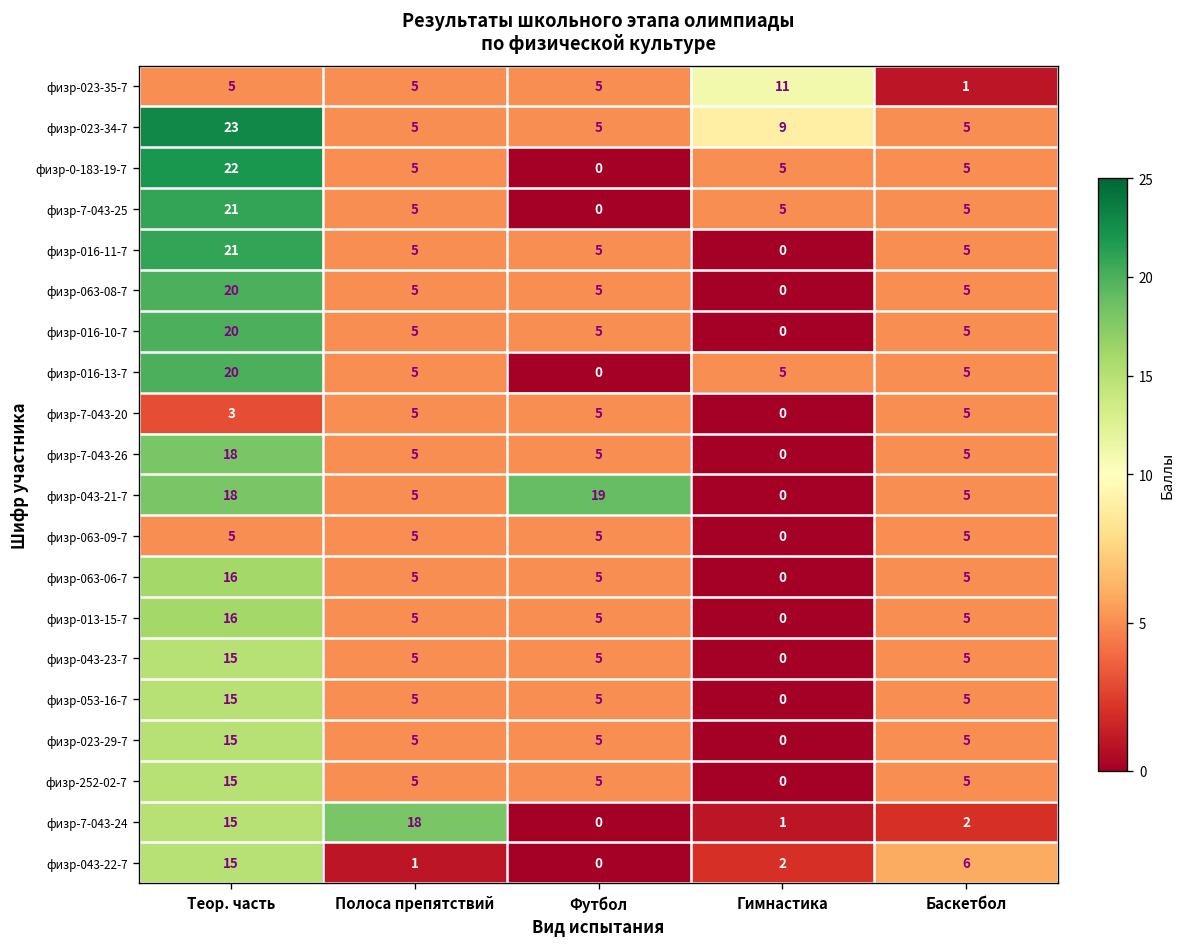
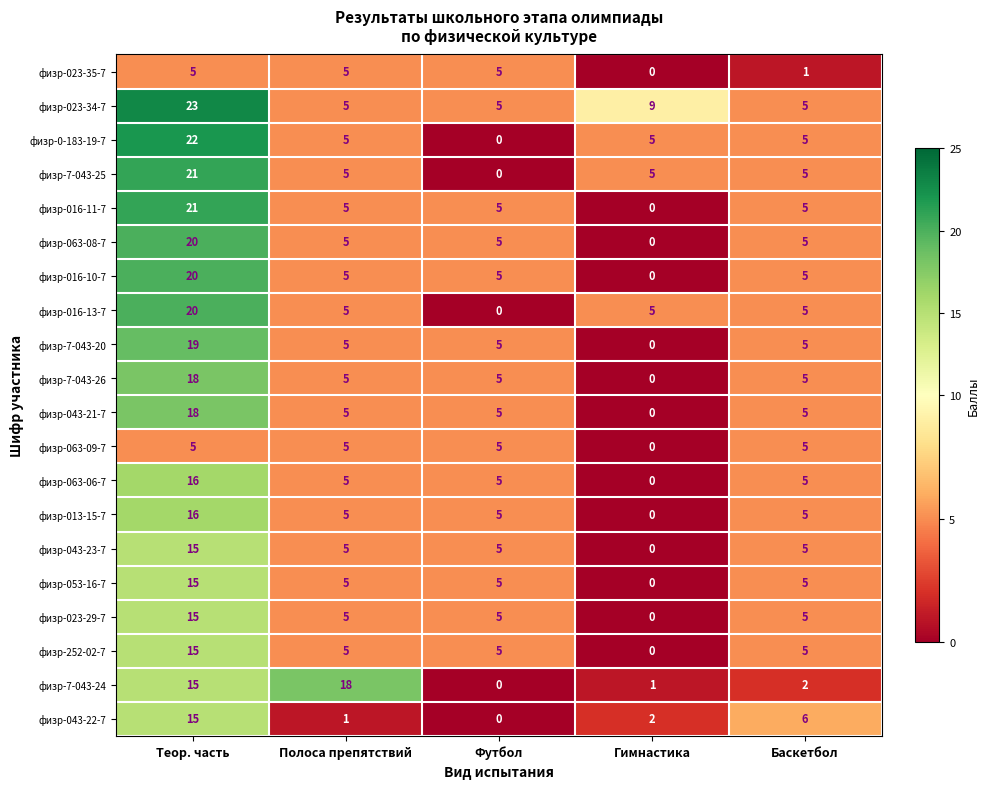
  {
    "физр-023-35-7": {
      "Теор. часть": 5,
      "Полоса препятствий": 5,
      "Футбол": 5,
-     "Гимнастика": 11,
+     "Гимнастика": 0,
      "Баскетбол": 1
    },
    "физр-023-34-7": {
      "Теор. часть": 23,
      "Полоса препятствий": 5,
      "Футбол": 5,
      "Гимнастика": 9,
      "Баскетбол": 5
    },
    "физр-0-183-19-7": {
      "Теор. часть": 22,
      "Полоса препятствий": 5,
      "Футбол": 0,
      "Гимнастика": 5,
      "Баскетбол": 5
    },
    "физр-7-043-25": {
      "Теор. часть": 21,
      "Полоса препятствий": 5,
      "Футбол": 0,
      "Гимнастика": 5,
      "Баскетбол": 5
    },
    "физр-016-11-7": {
      "Теор. часть": 21,
      "Полоса препятствий": 5,
      "Футбол": 5,
      "Гимнастика": 0,
      "Баскетбол": 5
    },
    "физр-063-08-7": {
      "Теор. часть": 20,
      "Полоса препятствий": 5,
      "Футбол": 5,
      "Гимнастика": 0,
      "Баскетбол": 5
    },
    "физр-016-10-7": {
      "Теор. часть": 20,
      "Полоса препятствий": 5,
      "Футбол": 5,
      "Гимнастика": 0,
      "Баскетбол": 5
    },
    "физр-016-13-7": {
      "Теор. часть": 20,
      "Полоса препятствий": 5,
      "Футбол": 0,
      "Гимнастика": 5,
      "Баскетбол": 5
    },
    "физр-7-043-20": {
-     "Теор. часть": 3,
+     "Теор. часть": 19,
      "Полоса препятствий": 5,
      "Футбол": 5,
      "Гимнастика": 0,
      "Баскетбол": 5
    },
    "физр-7-043-26": {
      "Теор. часть": 18,
      "Полоса препятствий": 5,
      "Футбол": 5,
      "Гимнастика": 0,
      "Баскетбол": 5
    },
    "физр-043-21-7": {
      "Теор. часть": 18,
      "Полоса препятствий": 5,
-     "Футбол": 19,
+     "Футбол": 5,
      "Гимнастика": 0,
      "Баскетбол": 5
    },
    "физр-063-09-7": {
      "Теор. часть": 5,
      "Полоса препятствий": 5,
      "Футбол": 5,
      "Гимнастика": 0,
      "Баскетбол": 5
    },
    "физр-063-06-7": {
      "Теор. часть": 16,
      "Полоса препятствий": 5,
      "Футбол": 5,
      "Гимнастика": 0,
      "Баскетбол": 5
    },
    "физр-013-15-7": {
      "Теор. часть": 16,
      "Полоса препятствий": 5,
      "Футбол": 5,
      "Гимнастика": 0,
      "Баскетбол": 5
    },
    "физр-043-23-7": {
      "Теор. часть": 15,
      "Полоса препятствий": 5,
      "Футбол": 5,
      "Гимнастика": 0,
      "Баскетбол": 5
    },
    "физр-053-16-7": {
      "Теор. часть": 15,
      "Полоса препятствий": 5,
      "Футбол": 5,
      "Гимнастика": 0,
      "Баскетбол": 5
    },
    "физр-023-29-7": {
      "Теор. часть": 15,
      "Полоса препятствий": 5,
      "Футбол": 5,
      "Гимнастика": 0,
      "Баскетбол": 5
    },
    "физр-252-02-7": {
      "Теор. часть": 15,
      "Полоса препятствий": 5,
      "Футбол": 5,
      "Гимнастика": 0,
      "Баскетбол": 5
    },
    "физр-7-043-24": {
      "Теор. часть": 15,
      "Полоса препятствий": 18,
      "Футбол": 0,
      "Гимнастика": 1,
      "Баскетбол": 2
    },
    "физр-043-22-7": {
      "Теор. часть": 15,
      "Полоса препятствий": 1,
      "Футбол": 0,
      "Гимнастика": 2,
      "Баскетбол": 6
    }
  }
